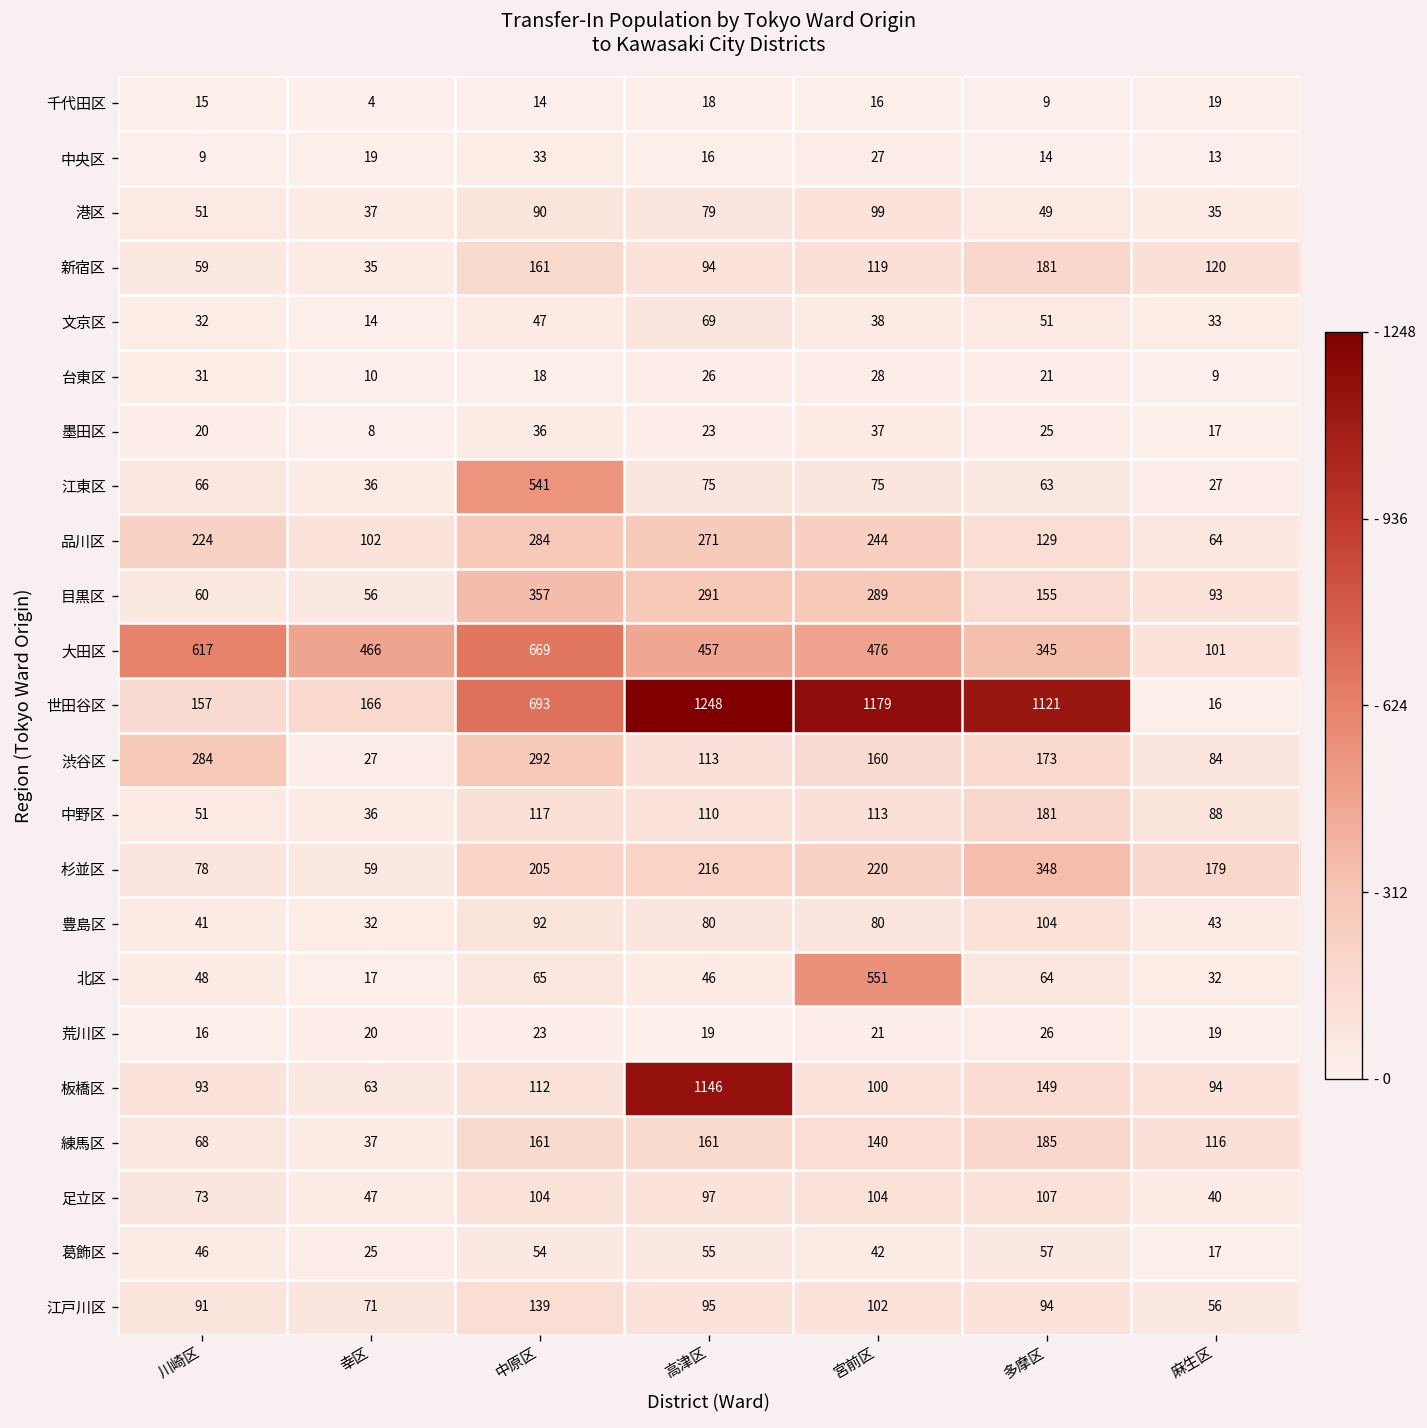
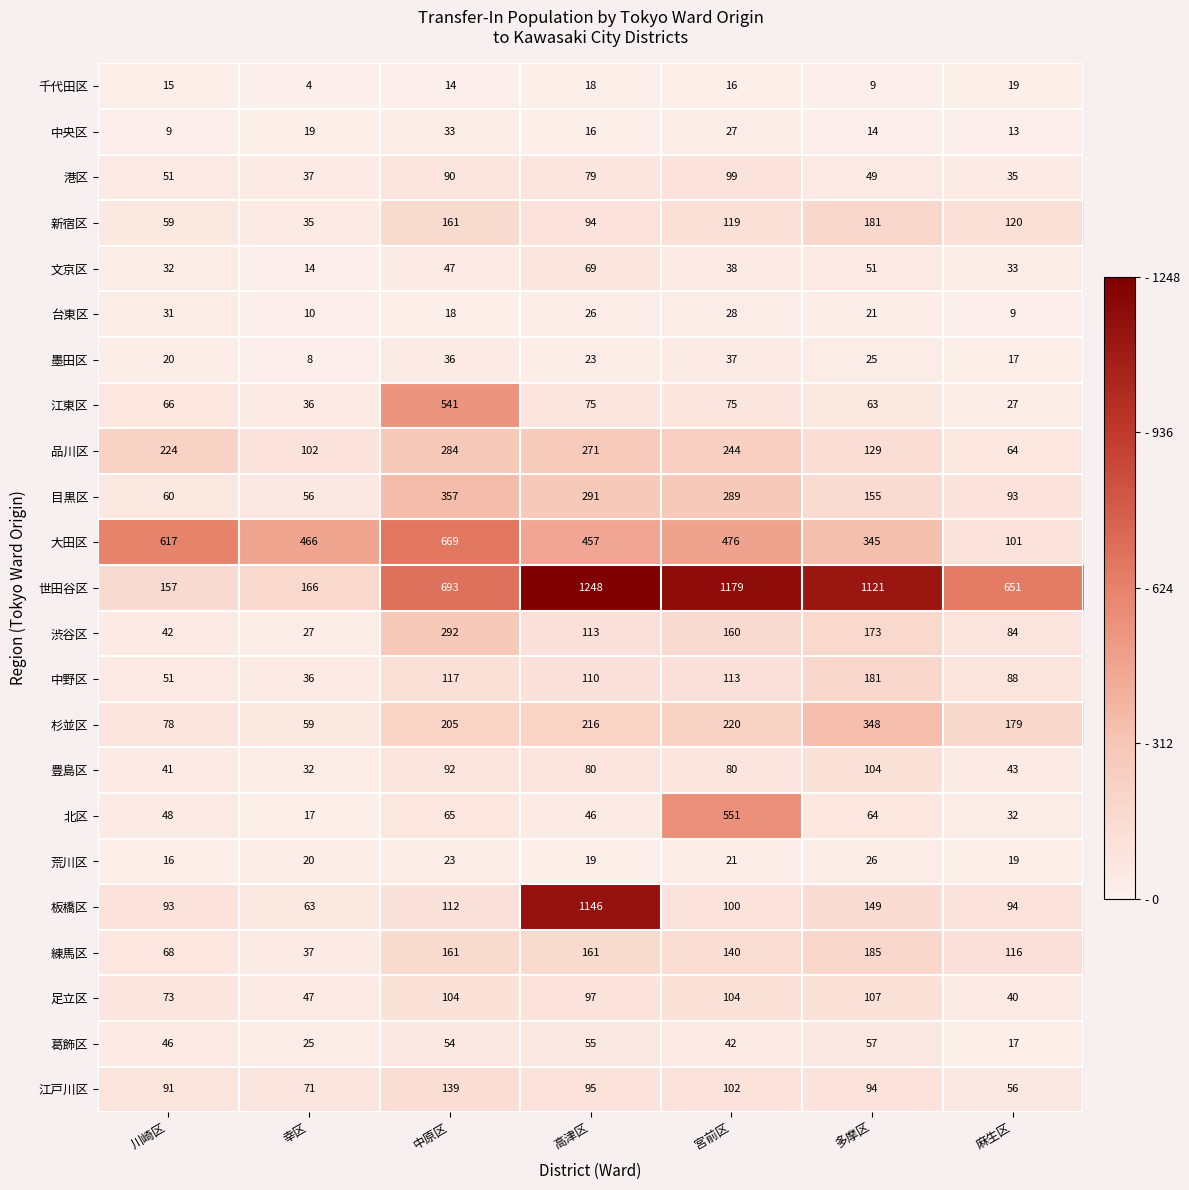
  {
    "千代田区": {
      "川崎区": 15,
      "幸区": 4,
      "中原区": 14,
      "高津区": 18,
      "宮前区": 16,
      "多摩区": 9,
      "麻生区": 19
    },
    "中央区": {
      "川崎区": 9,
      "幸区": 19,
      "中原区": 33,
      "高津区": 16,
      "宮前区": 27,
      "多摩区": 14,
      "麻生区": 13
    },
    "港区": {
      "川崎区": 51,
      "幸区": 37,
      "中原区": 90,
      "高津区": 79,
      "宮前区": 99,
      "多摩区": 49,
      "麻生区": 35
    },
    "新宿区": {
      "川崎区": 59,
      "幸区": 35,
      "中原区": 161,
      "高津区": 94,
      "宮前区": 119,
      "多摩区": 181,
      "麻生区": 120
    },
    "文京区": {
      "川崎区": 32,
      "幸区": 14,
      "中原区": 47,
      "高津区": 69,
      "宮前区": 38,
      "多摩区": 51,
      "麻生区": 33
    },
    "台東区": {
      "川崎区": 31,
      "幸区": 10,
      "中原区": 18,
      "高津区": 26,
      "宮前区": 28,
      "多摩区": 21,
      "麻生区": 9
    },
    "墨田区": {
      "川崎区": 20,
      "幸区": 8,
      "中原区": 36,
      "高津区": 23,
      "宮前区": 37,
      "多摩区": 25,
      "麻生区": 17
    },
    "江東区": {
      "川崎区": 66,
      "幸区": 36,
      "中原区": 541,
      "高津区": 75,
      "宮前区": 75,
      "多摩区": 63,
      "麻生区": 27
    },
    "品川区": {
      "川崎区": 224,
      "幸区": 102,
      "中原区": 284,
      "高津区": 271,
      "宮前区": 244,
      "多摩区": 129,
      "麻生区": 64
    },
    "目黒区": {
      "川崎区": 60,
      "幸区": 56,
      "中原区": 357,
      "高津区": 291,
      "宮前区": 289,
      "多摩区": 155,
      "麻生区": 93
    },
    "大田区": {
      "川崎区": 617,
      "幸区": 466,
      "中原区": 669,
      "高津区": 457,
      "宮前区": 476,
      "多摩区": 345,
      "麻生区": 101
    },
    "世田谷区": {
      "川崎区": 157,
      "幸区": 166,
      "中原区": 693,
      "高津区": 1248,
      "宮前区": 1179,
      "多摩区": 1121,
-     "麻生区": 16
+     "麻生区": 651
    },
    "渋谷区": {
-     "川崎区": 284,
+     "川崎区": 42,
      "幸区": 27,
      "中原区": 292,
      "高津区": 113,
      "宮前区": 160,
      "多摩区": 173,
      "麻生区": 84
    },
    "中野区": {
      "川崎区": 51,
      "幸区": 36,
      "中原区": 117,
      "高津区": 110,
      "宮前区": 113,
      "多摩区": 181,
      "麻生区": 88
    },
    "杉並区": {
      "川崎区": 78,
      "幸区": 59,
      "中原区": 205,
      "高津区": 216,
      "宮前区": 220,
      "多摩区": 348,
      "麻生区": 179
    },
    "豊島区": {
      "川崎区": 41,
      "幸区": 32,
      "中原区": 92,
      "高津区": 80,
      "宮前区": 80,
      "多摩区": 104,
      "麻生区": 43
    },
    "北区": {
      "川崎区": 48,
      "幸区": 17,
      "中原区": 65,
      "高津区": 46,
      "宮前区": 551,
      "多摩区": 64,
      "麻生区": 32
    },
    "荒川区": {
      "川崎区": 16,
      "幸区": 20,
      "中原区": 23,
      "高津区": 19,
      "宮前区": 21,
      "多摩区": 26,
      "麻生区": 19
    },
    "板橋区": {
      "川崎区": 93,
      "幸区": 63,
      "中原区": 112,
      "高津区": 1146,
      "宮前区": 100,
      "多摩区": 149,
      "麻生区": 94
    },
    "練馬区": {
      "川崎区": 68,
      "幸区": 37,
      "中原区": 161,
      "高津区": 161,
      "宮前区": 140,
      "多摩区": 185,
      "麻生区": 116
    },
    "足立区": {
      "川崎区": 73,
      "幸区": 47,
      "中原区": 104,
      "高津区": 97,
      "宮前区": 104,
      "多摩区": 107,
      "麻生区": 40
    },
    "葛飾区": {
      "川崎区": 46,
      "幸区": 25,
      "中原区": 54,
      "高津区": 55,
      "宮前区": 42,
      "多摩区": 57,
      "麻生区": 17
    },
    "江戸川区": {
      "川崎区": 91,
      "幸区": 71,
      "中原区": 139,
      "高津区": 95,
      "宮前区": 102,
      "多摩区": 94,
      "麻生区": 56
    }
  }
